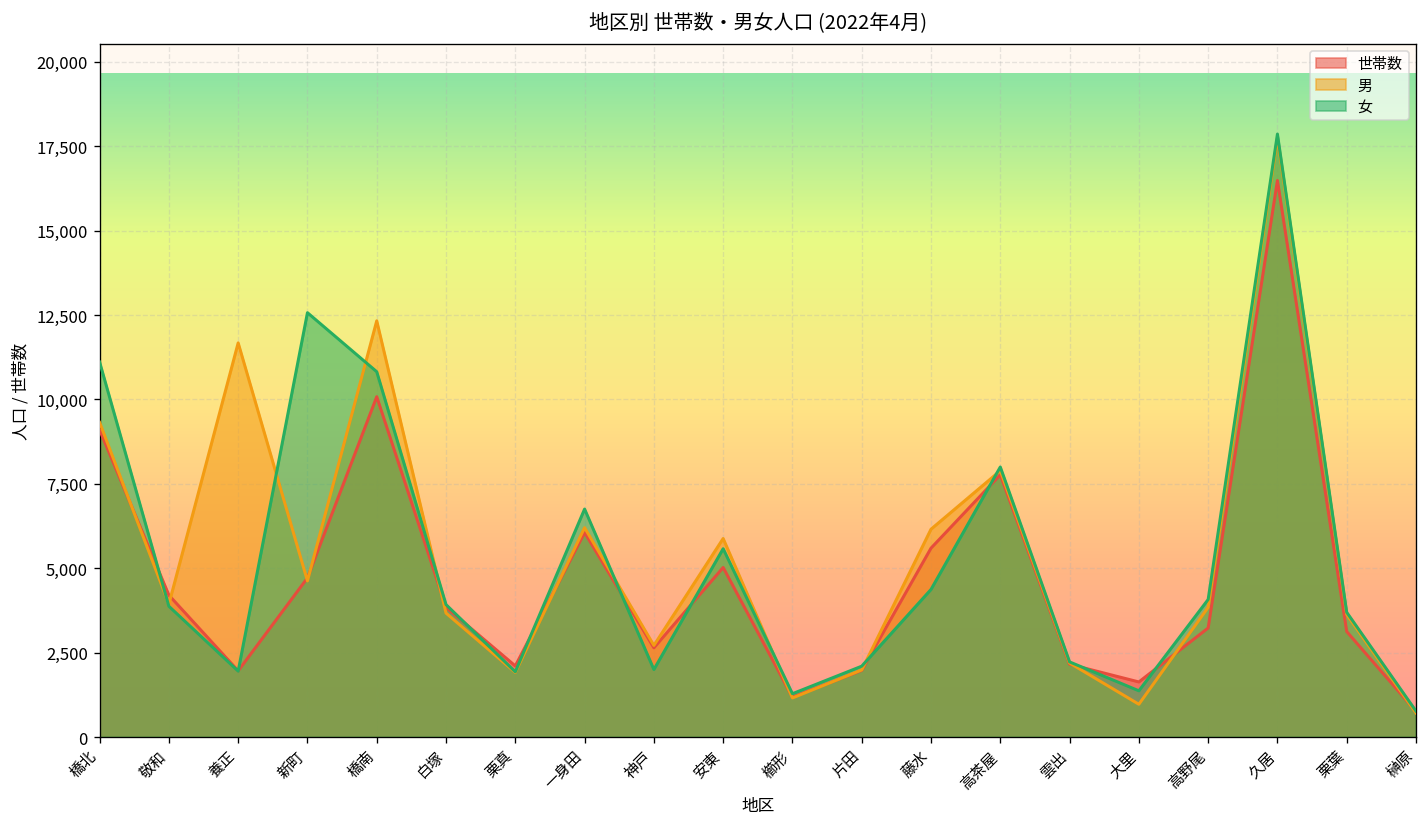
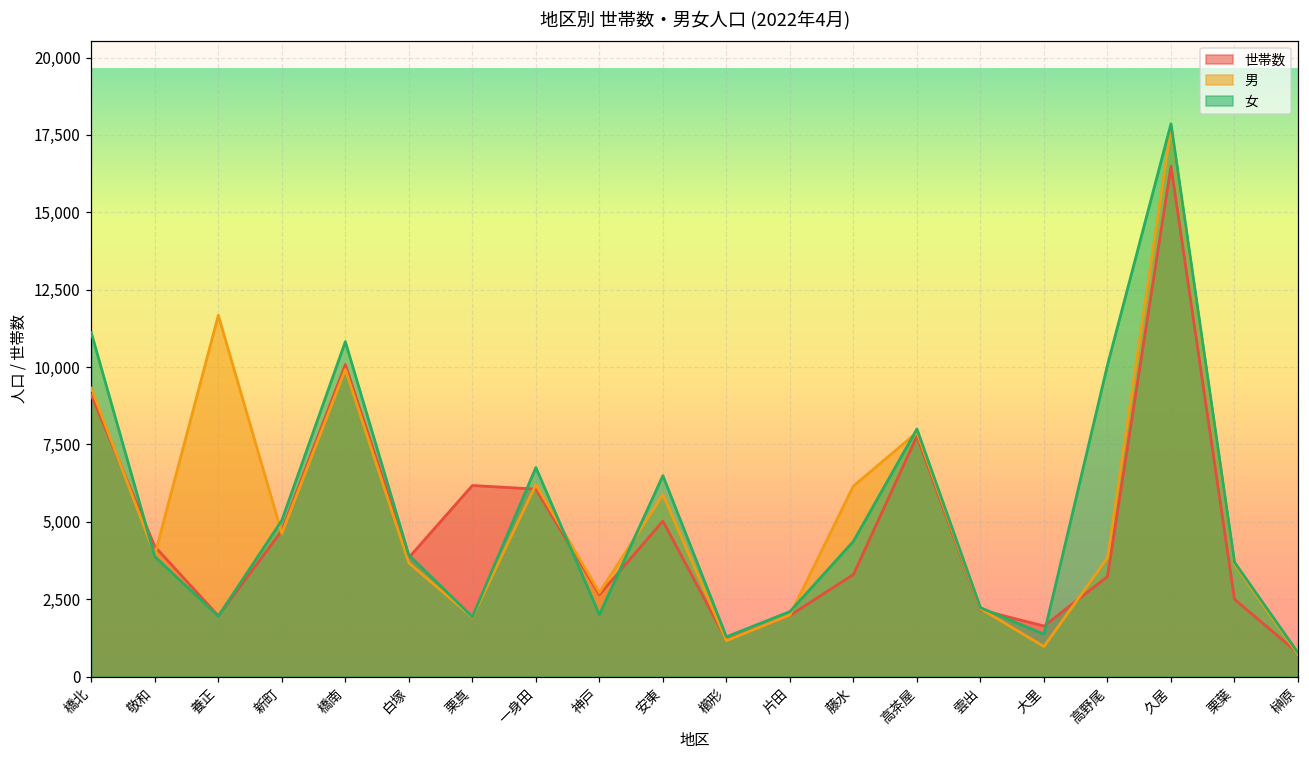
  {
    "世帯数": {
      "橋北": "9,100",
      "敬和": "4,200",
      "橋南": "10,100",
-     "栗真": "2,100",
+     "栗真": "6,200",
      "一身田": "6,100",
      "安東": "5,000",
-     "藤水": "5,600",
+     "藤水": "3,300",
      "高茶屋": "7,800",
      "大里": "1,600",
      "高野尾": "3,200",
      "久居": "16,500",
-     "栗葉": "3,100"
+     "栗葉": "2,500"
    },
    "男": {
      "橋北": "9,300",
      "養正": "11,700",
-     "橋南": "12,300",
+     "橋南": "9,900",
      "白塚": "3,700",
      "一身田": "6,200",
      "安東": "5,900",
      "藤水": "6,200",
      "高茶屋": "7,900",
      "大里": "1,000",
      "高野尾": "3,800",
      "久居": "17,700"
    },
    "女": {
      "橋北": "11,100",
-     "新町": "12,600",
+     "新町": "5,000",
      "橋南": "10,800",
      "一身田": "6,800",
      "神戸": "2,000",
-     "安東": "5,600",
+     "安東": "6,500",
      "櫛形": "1,300",
      "片田": "2,100",
      "藤水": "4,400",
      "高茶屋": "8,000",
      "大里": "1,400",
-     "高野尾": "4,100",
+     "高野尾": "10,100",
      "久居": "17,900"
    }
  }
